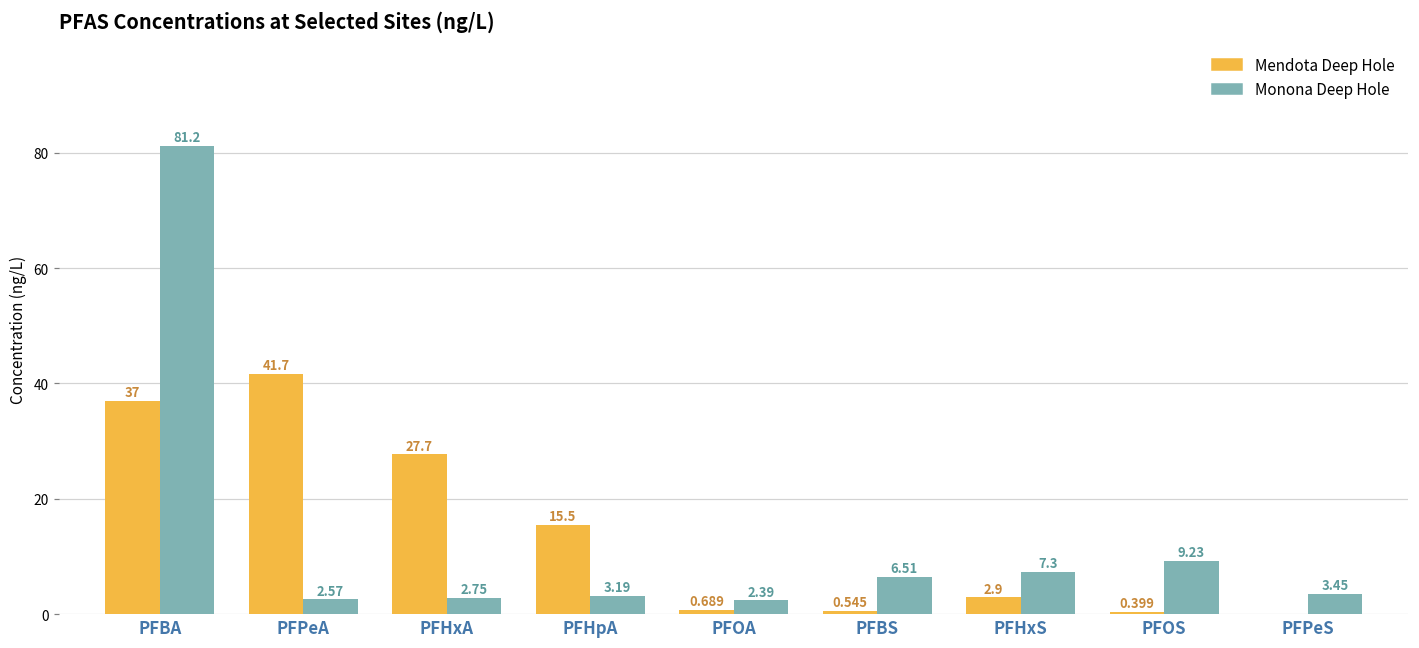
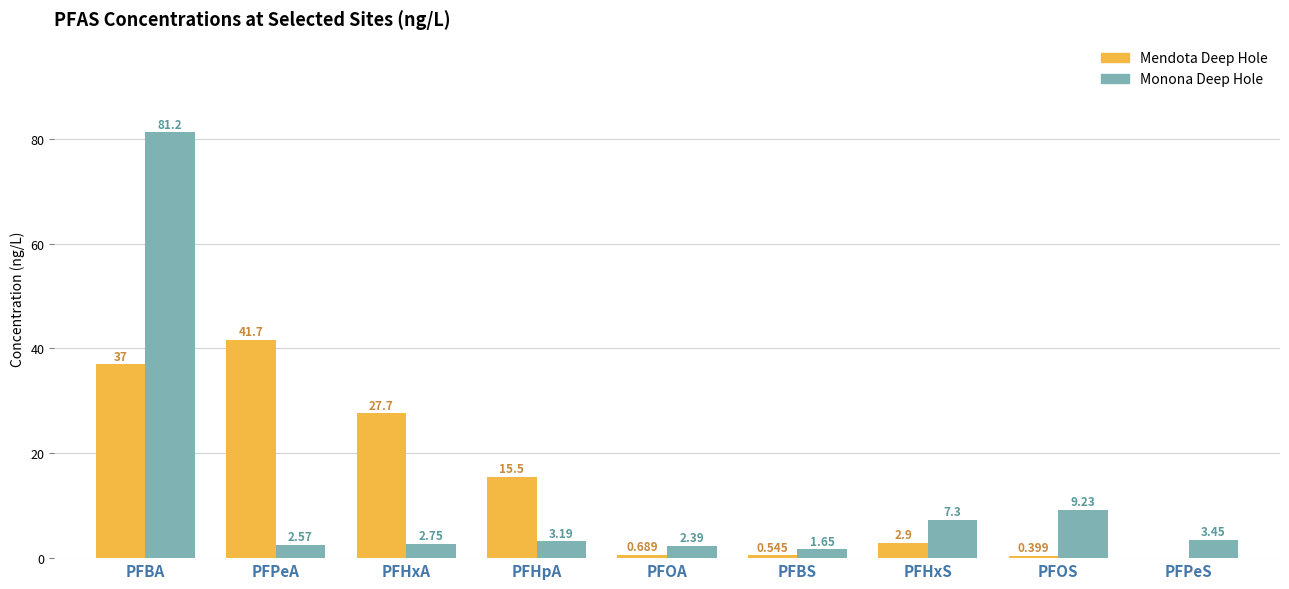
  {
    "Mendota Deep Hole": {
      "PFBA": 37,
      "PFPeA": 41.7,
      "PFHxA": 27.7,
      "PFHpA": 15.5,
      "PFOA": 0.689,
      "PFBS": 0.545,
      "PFHxS": 2.9,
      "PFOS": 0.399
    },
    "Monona Deep Hole": {
      "PFBA": 81.2,
      "PFPeA": 2.57,
      "PFHxA": 2.75,
      "PFHpA": 3.19,
      "PFOA": 2.39,
-     "PFBS": 6.51,
+     "PFBS": 1.65,
      "PFHxS": 7.3,
      "PFOS": 9.23,
      "PFPeS": 3.45
    }
  }
